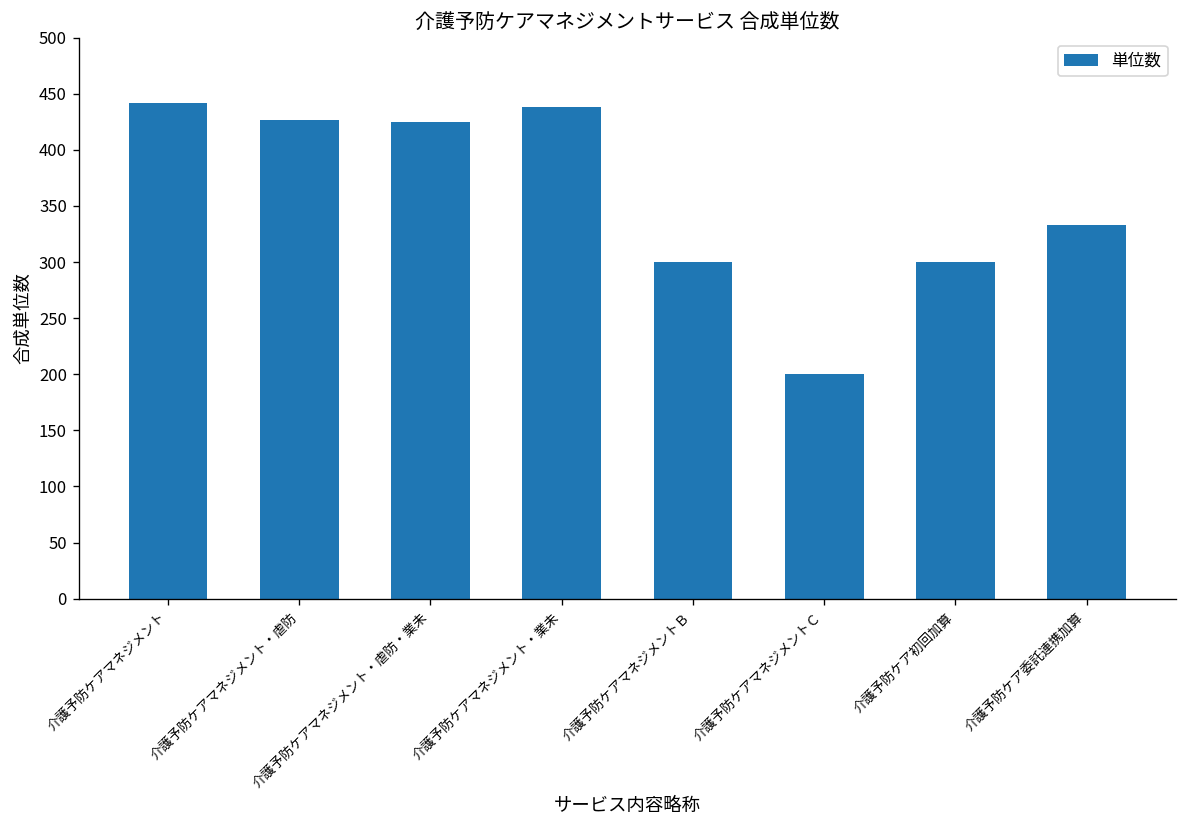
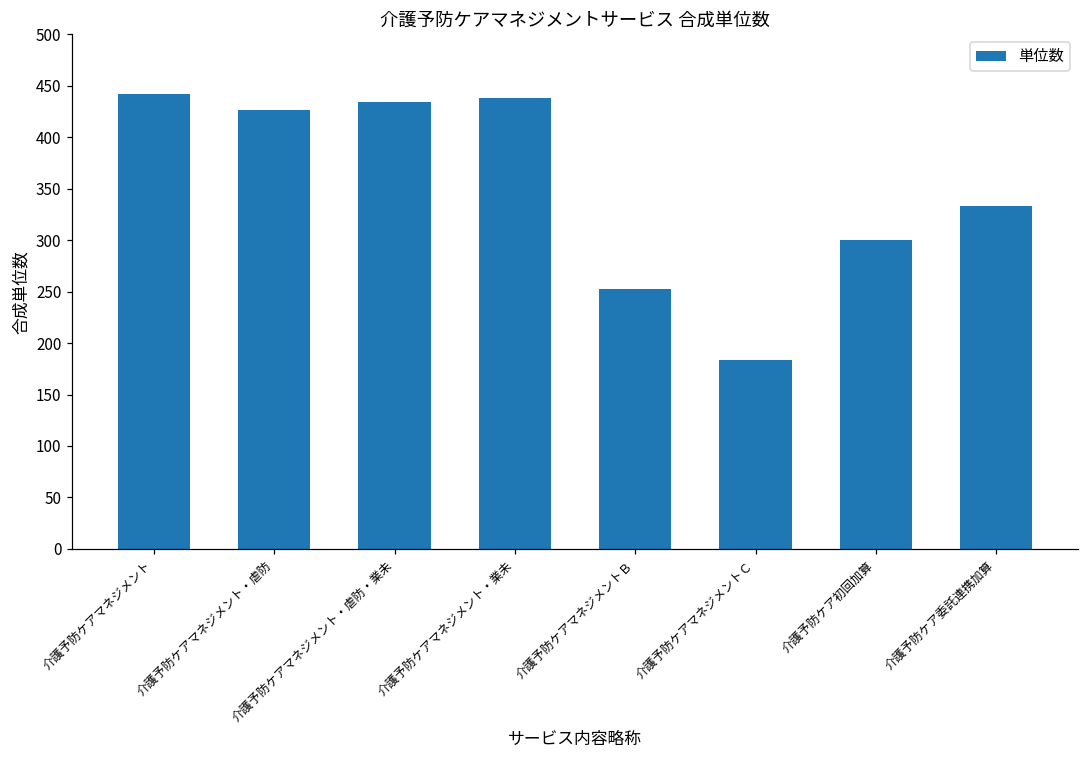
  {
    "介護予防ケアマネジメント": 440,
    "介護予防ケアマネジメント・虐防": 430,
-   "介護予防ケアマネジメント・虐防・業未": 425,
+   "介護予防ケアマネジメント・虐防・業未": 434,
    "介護予防ケアマネジメント・業未": 440,
-   "介護予防ケアマネジメントＢ": 300,
-   "介護予防ケアマネジメントＣ": 200,
+   "介護予防ケアマネジメントＢ": 250,
+   "介護予防ケアマネジメントＣ": 180,
    "介護予防ケア初回加算": 300,
    "介護予防ケア委託連携加算": 330
  }
